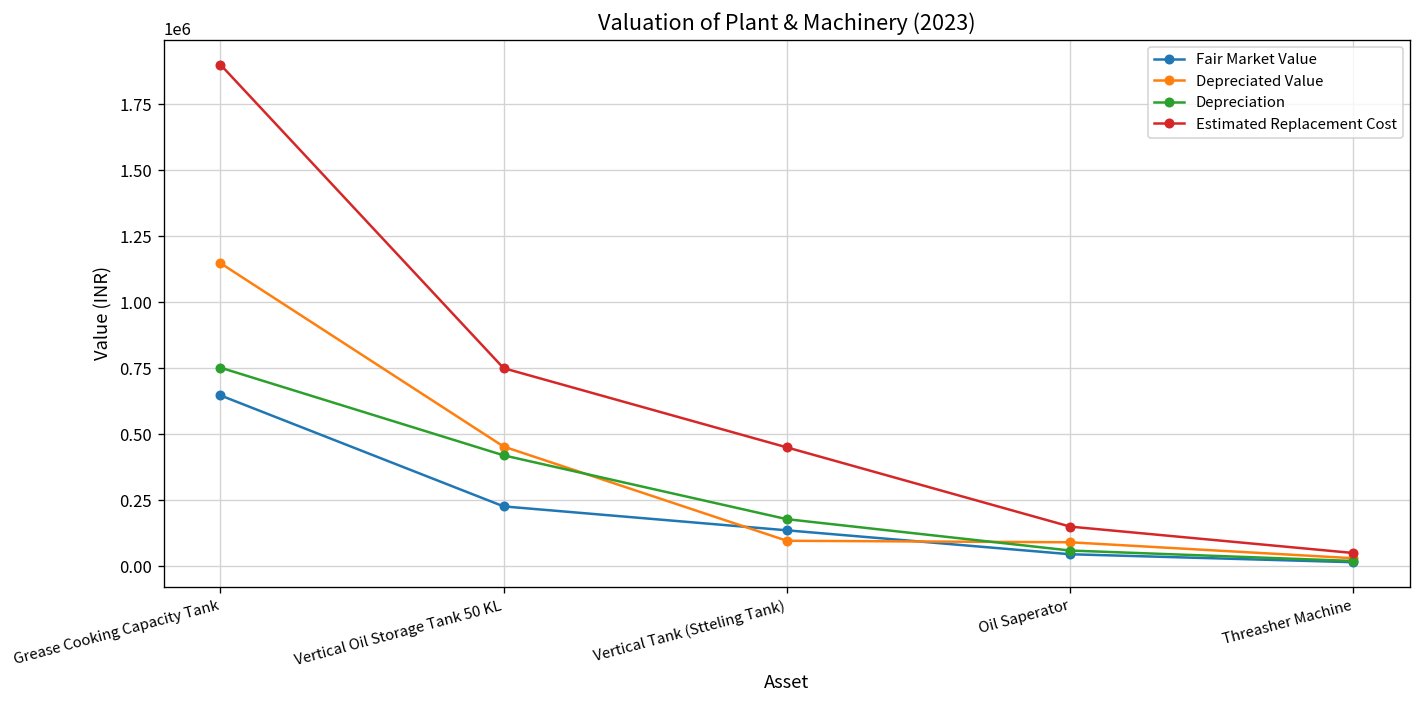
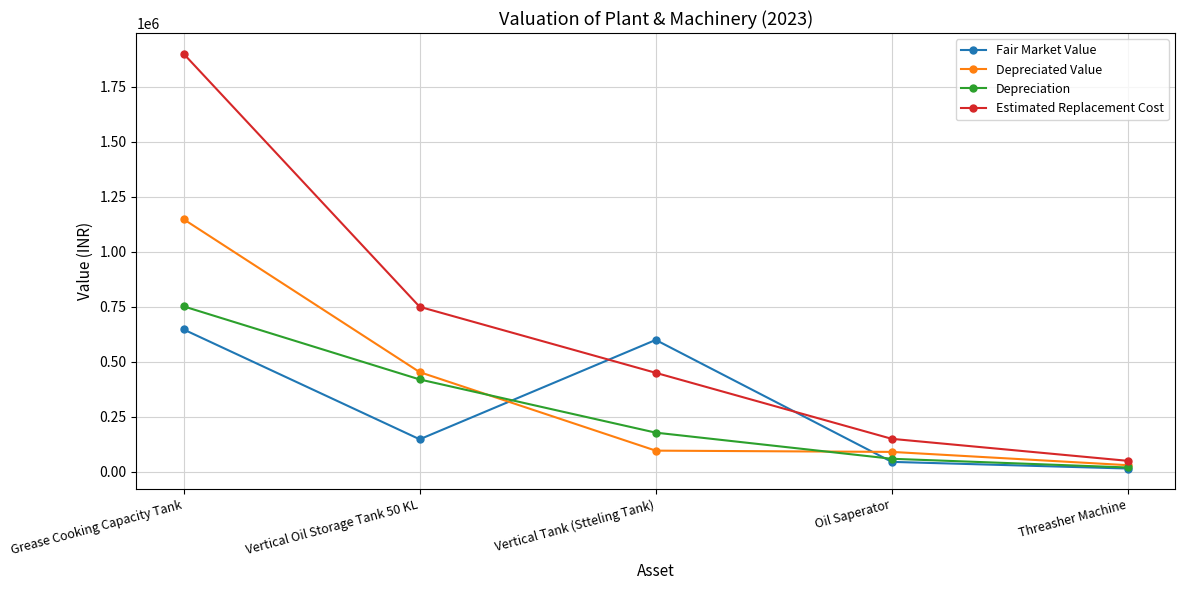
  {
    "Fair Market Value": {
      "Grease Cooking Capacity Tank": 650000,
-     "Vertical Oil Storage Tank 50 KL": 230000,
-     "Vertical Tank (Stteling Tank)": 140000,
+     "Vertical Oil Storage Tank 50 KL": 150000,
+     "Vertical Tank (Stteling Tank)": 600000,
      "Oil Saperator": 50000
    },
    "Depreciated Value": {
      "Grease Cooking Capacity Tank": 1150000,
      "Vertical Oil Storage Tank 50 KL": 450000,
      "Vertical Tank (Stteling Tank)": 100000,
      "Oil Saperator": 90000
    },
    "Depreciation": {
      "Grease Cooking Capacity Tank": 750000,
      "Vertical Oil Storage Tank 50 KL": 420000,
      "Vertical Tank (Stteling Tank)": 180000,
      "Oil Saperator": 60000
    },
    "Estimated Replacement Cost": {
      "Grease Cooking Capacity Tank": 1900000,
      "Vertical Oil Storage Tank 50 KL": 750000,
      "Vertical Tank (Stteling Tank)": 450000,
      "Oil Saperator": 150000,
      "Threasher Machine": 50000
    }
  }
